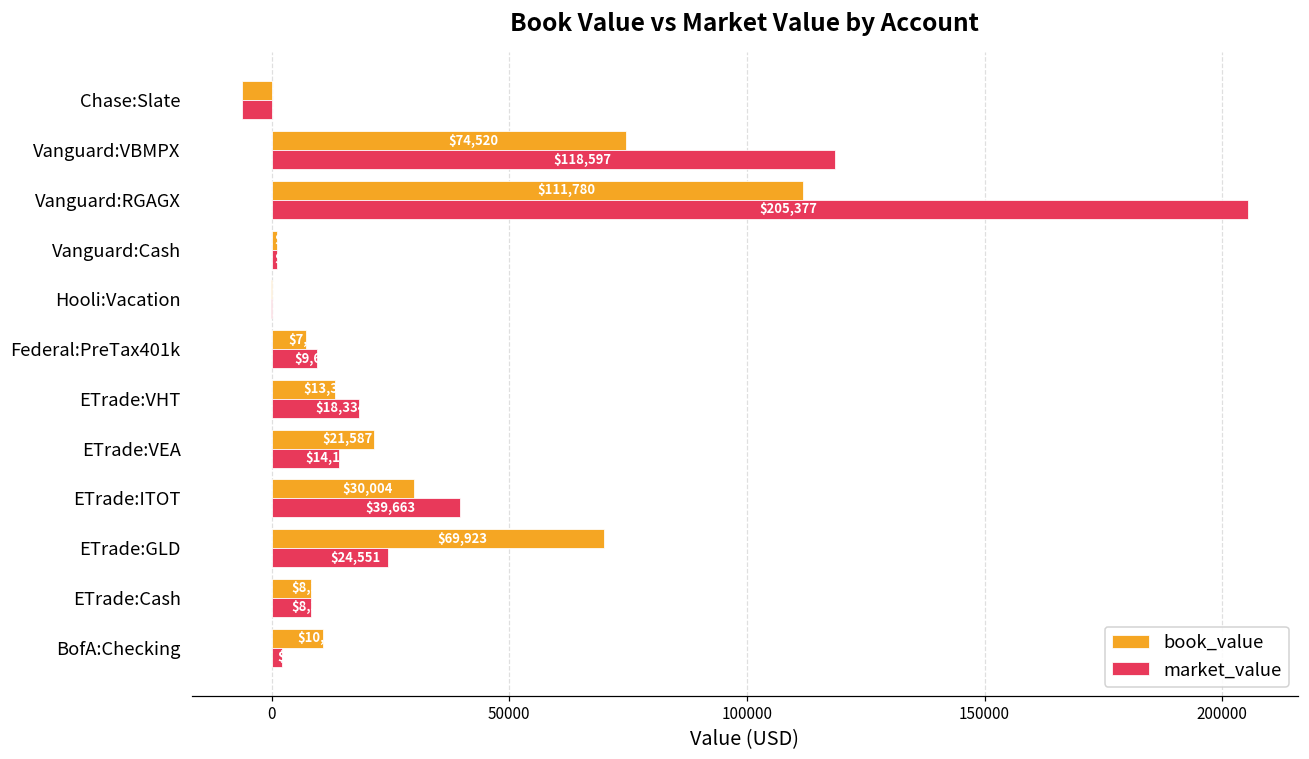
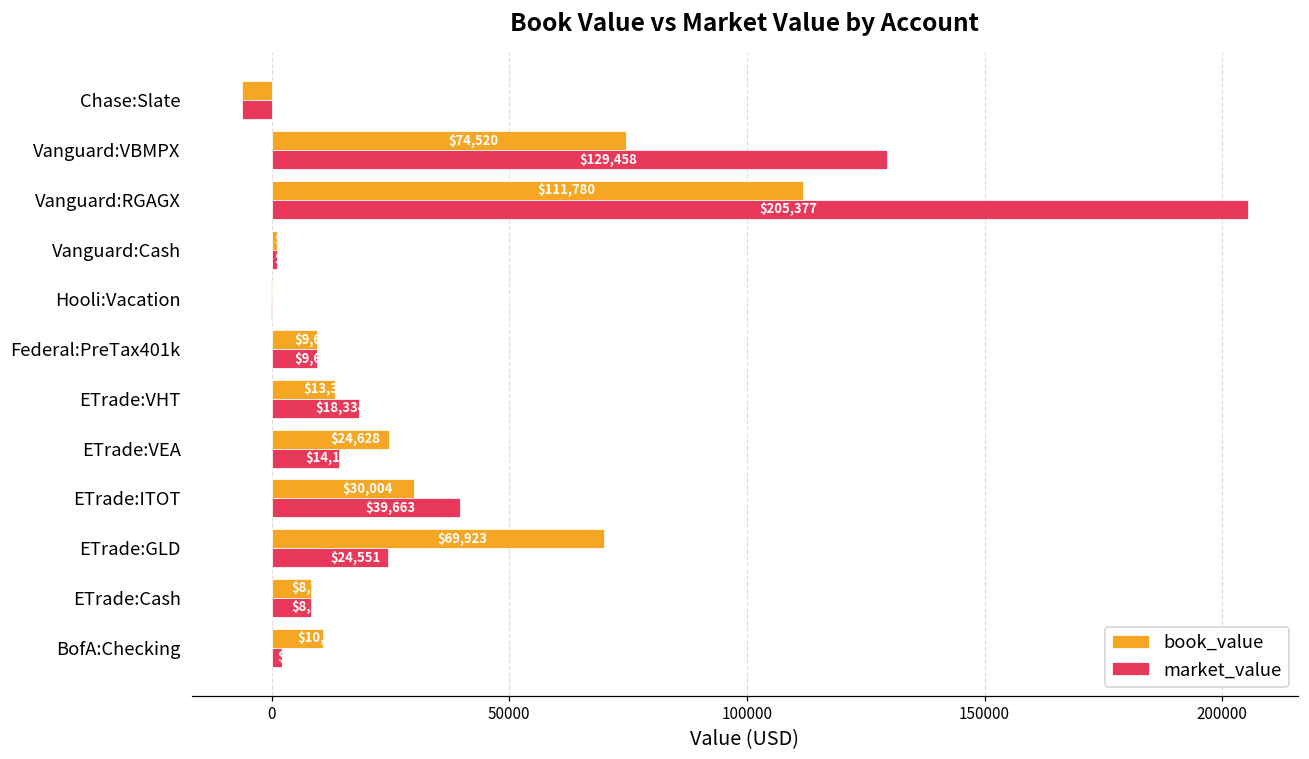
  {
    "book_value": {
      "Vanguard:VBMPX": "$74,520",
      "Vanguard:RGAGX": "$111,780",
-     "Federal:PreTax401k": "7000",
+     "Federal:PreTax401k": "10000",
      "ETrade:VHT": "$13,350",
-     "ETrade:VEA": "$21,587",
+     "ETrade:VEA": "$24,628",
      "ETrade:ITOT": "$30,004",
      "ETrade:GLD": "$69,923"
    },
    "market_value": {
-     "Vanguard:VBMPX": "$118,597",
+     "Vanguard:VBMPX": "$129,458",
      "Vanguard:RGAGX": "$205,377",
      "ETrade:VHT": "$18,334",
      "ETrade:VEA": "$14,138",
      "ETrade:ITOT": "$39,663",
      "ETrade:GLD": "$24,551"
    }
  }
